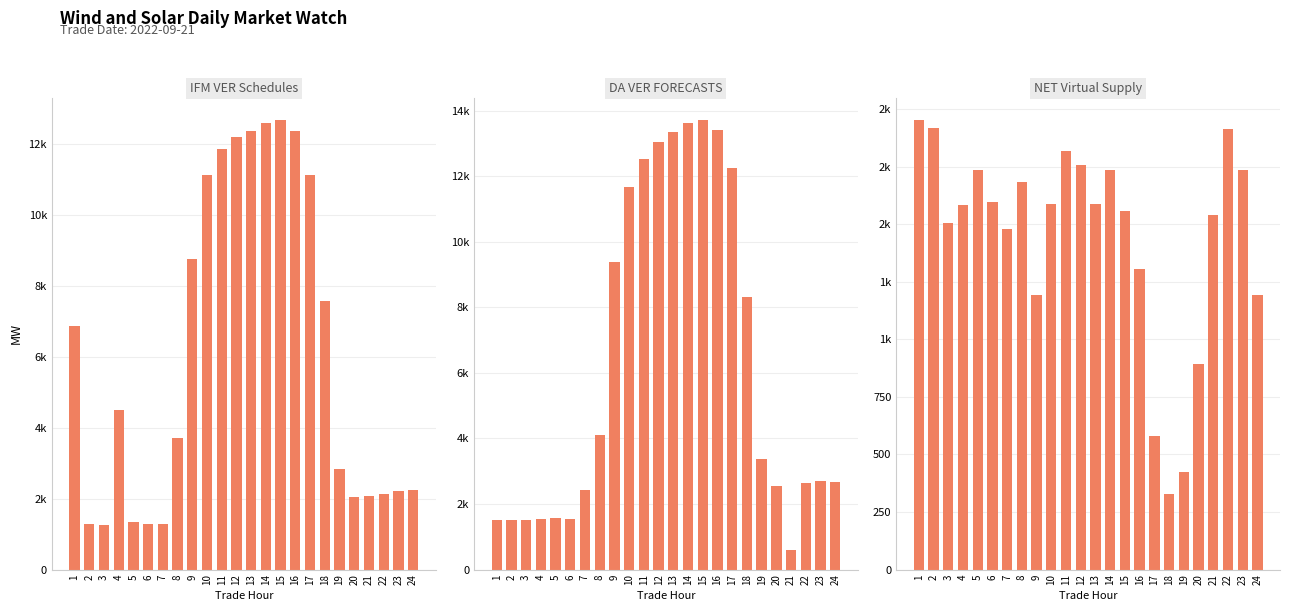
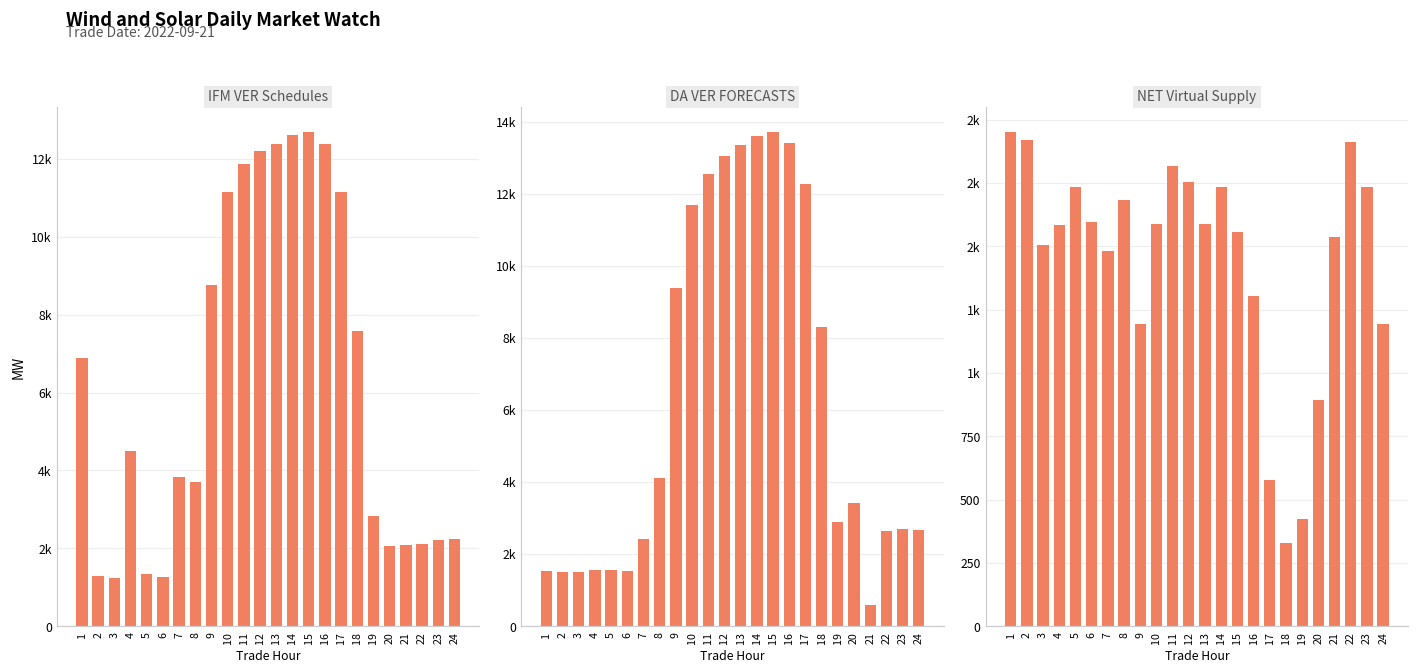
  {
    "IFM VER Schedules": {
      "1": 6900,
      "2": 1300,
      "3": 1300,
      "4": 4500,
      "5": 1300,
      "6": 1300,
-     "7": 1300,
+     "7": 3800,
      "8": 3700,
      "9": 8800,
      "10": 11100,
      "11": 11900,
      "12": 12200,
      "13": 12400,
      "14": 12600,
      "15": 12700,
      "16": 12400,
      "17": 11100,
      "18": 7600,
      "19": 2800,
      "20": 2100,
      "21": 2100,
      "22": 2100,
      "23": 2200,
      "24": 2300
    },
    "DA VER FORECASTS": {
      "1": 1500,
      "2": 1500,
      "3": 1500,
      "4": 1600,
      "5": 1600,
      "6": 1500,
      "7": 2400,
      "8": 4100,
      "9": 9400,
      "10": 11700,
      "11": 12500,
      "12": 13000,
      "13": 13400,
      "14": 13600,
      "15": 13700,
      "16": 13400,
      "17": 12300,
      "18": 8300,
-     "19": 3400,
-     "20": 2600,
+     "19": 2900,
+     "20": 3400,
      "21": 600,
      "22": 2600,
      "23": 2700,
      "24": 2700
    }
  }
